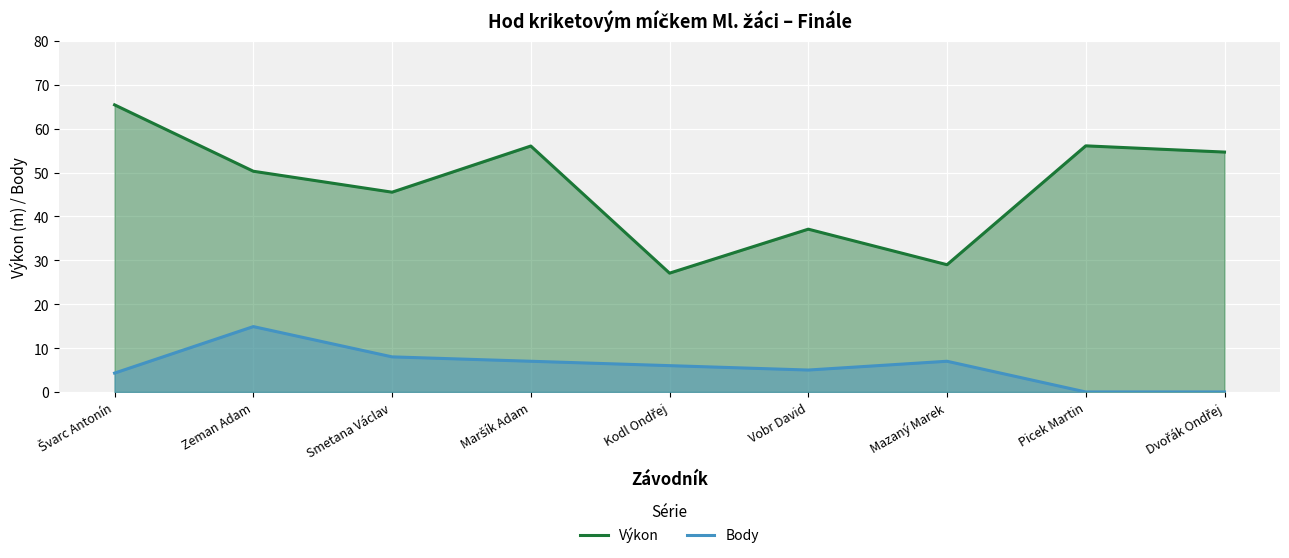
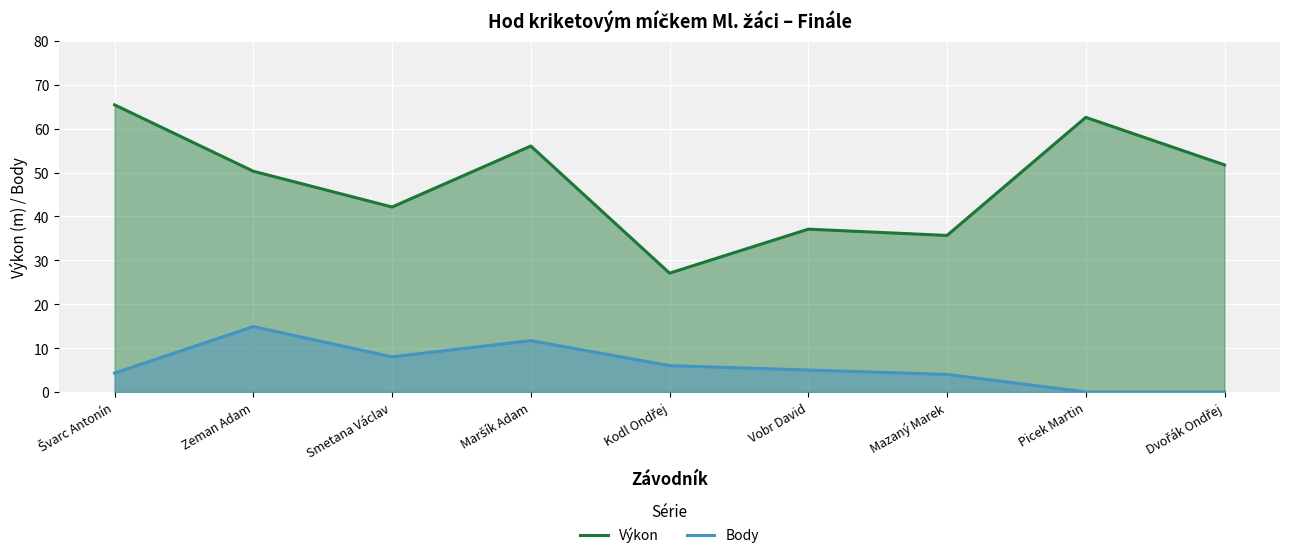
  {
    "Výkon": {
      "Švarc Antonín": 65,
      "Zeman Adam": 50,
-     "Smetana Václav": 46,
+     "Smetana Václav": 42,
      "Maršík Adam": 56,
      "Kodl Ondřej": 27,
      "Vobr David": 37,
-     "Mazaný Marek": 29,
-     "Picek Martin": 56,
-     "Dvořák Ondřej": 55
+     "Mazaný Marek": 36,
+     "Picek Martin": 63,
+     "Dvořák Ondřej": 52
    },
    "Body": {
      "Švarc Antonín": 4,
      "Zeman Adam": 15,
      "Smetana Václav": 8,
-     "Maršík Adam": 7,
+     "Maršík Adam": 12,
      "Kodl Ondřej": 6,
      "Vobr David": 5,
-     "Mazaný Marek": 7,
+     "Mazaný Marek": 4,
      "Picek Martin": 0,
      "Dvořák Ondřej": 0
    }
  }
